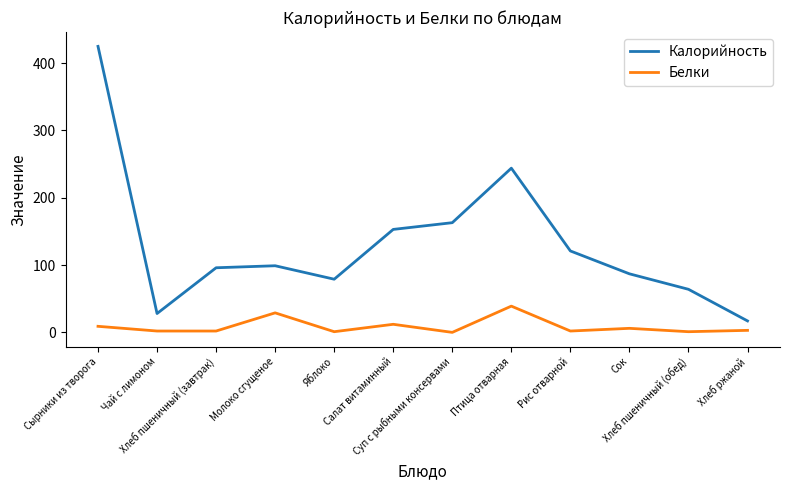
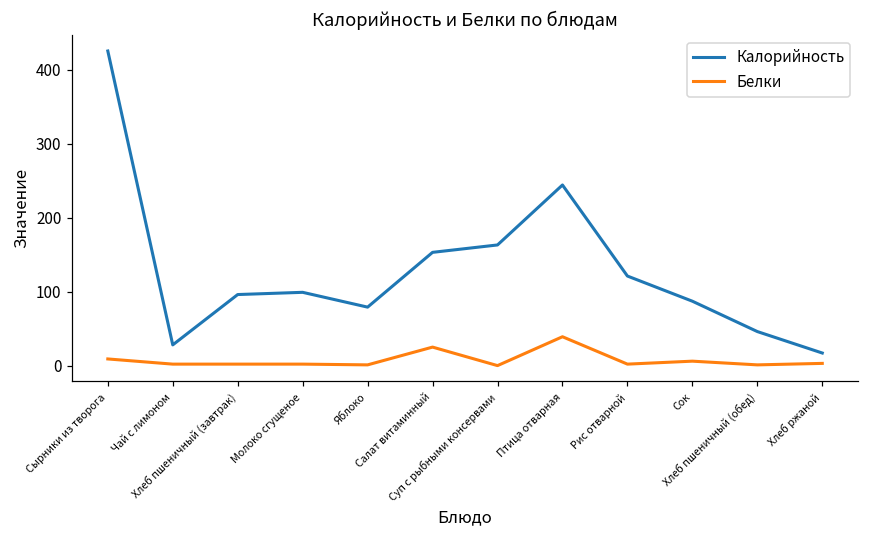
  {
    "Калорийность": {
      "Сырники из творога": 430,
      "Чай с лимоном": 30,
      "Хлеб пшеничный (завтрак)": 100,
      "Молоко сгущеное": 100,
      "Яблоко": 80,
      "Салат витаминный": 150,
      "Суп с рыбными консервами": 160,
      "Птица отварная": 240,
      "Рис отварной": 120,
      "Сок": 90,
-     "Хлеб пшеничный (обед)": 60,
+     "Хлеб пшеничный (обед)": 50,
      "Хлеб ржаной": 20
    },
    "Белки": {
      "Сырники из творога": 10,
      "Чай с лимоном": 0,
      "Хлеб пшеничный (завтрак)": 0,
-     "Молоко сгущеное": 30,
+     "Молоко сгущеное": 0,
      "Яблоко": 0,
-     "Салат витаминный": 10,
+     "Салат витаминный": 30,
      "Суп с рыбными консервами": 0,
      "Птица отварная": 40,
      "Рис отварной": 0,
      "Сок": 10,
      "Хлеб пшеничный (обед)": 0,
      "Хлеб ржаной": 0
    }
  }
